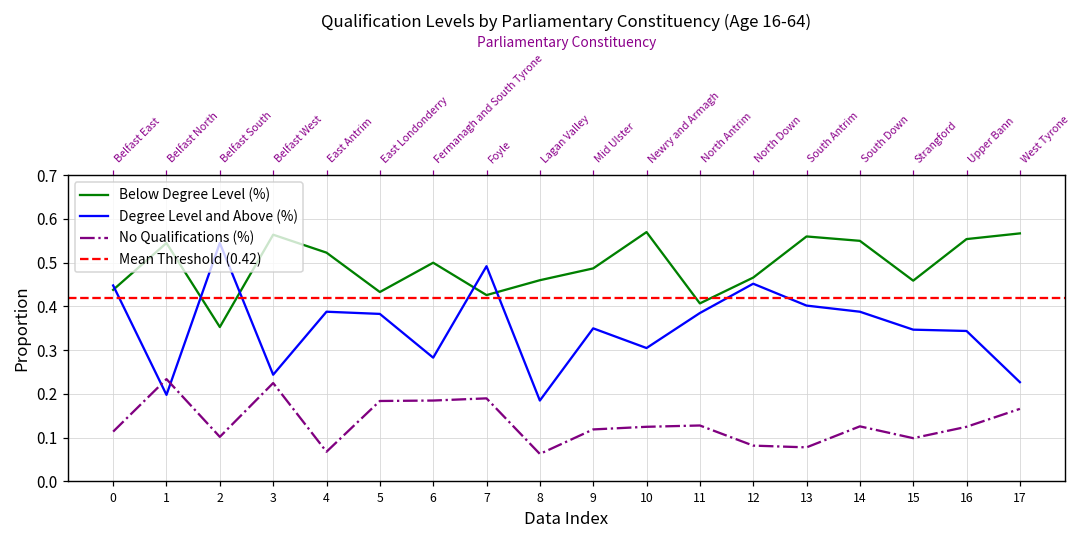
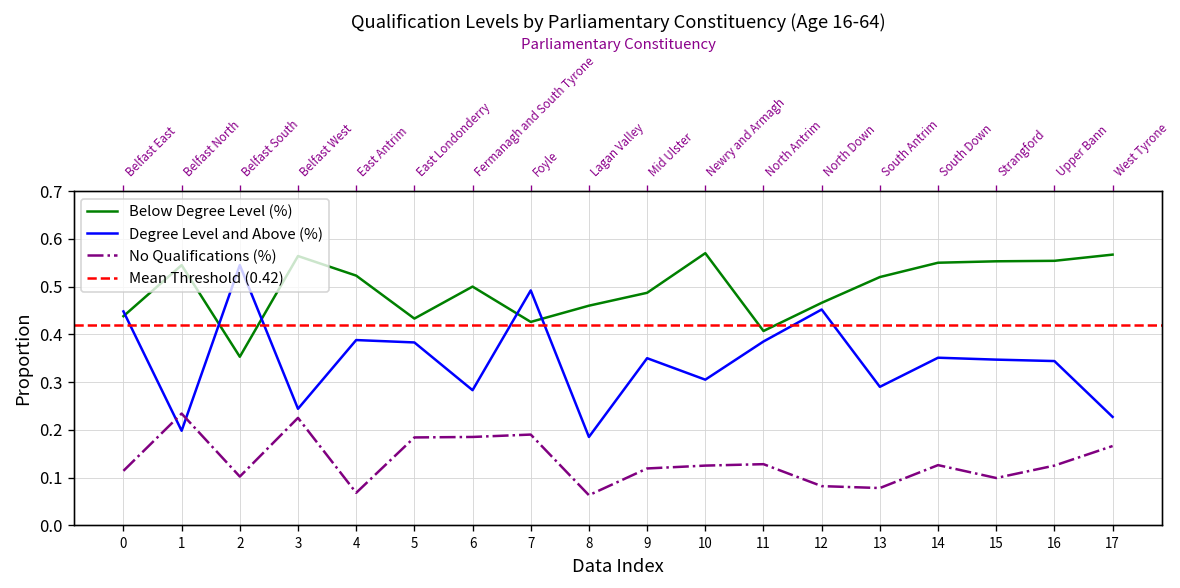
  {
    "Below Degree Level (%)": {
      "0": 0.44,
      "2": 0.35,
      "4": 0.52,
      "5": 0.43,
      "6": 0.50,
      "7": 0.43,
      "8": 0.46,
      "9": 0.49,
      "10": 0.57,
      "11": 0.41,
      "12": 0.47,
-     "13": 0.56,
+     "13": 0.52,
      "14": 0.55,
-     "15": 0.46,
+     "15": 0.55,
      "16": 0.55,
      "17": 0.57
    },
    "Degree Level and Above (%)": {
      "0": 0.45,
      "1": 0.20,
      "3": 0.24,
      "4": 0.39,
      "5": 0.38,
      "6": 0.28,
      "7": 0.49,
      "8": 0.19,
      "9": 0.35,
      "10": 0.31,
      "11": 0.39,
      "12": 0.45,
-     "13": 0.40,
-     "14": 0.39,
+     "13": 0.29,
+     "14": 0.35,
      "15": 0.35,
      "16": 0.34,
      "17": 0.23
    },
    "No Qualifications (%)": {
      "0": 0.11,
      "1": 0.23,
      "2": 0.10,
      "3": 0.23,
      "4": 0.07,
      "5": 0.18,
      "6": 0.19,
      "7": 0.19,
      "8": 0.06,
      "9": 0.12,
      "10": 0.13,
      "11": 0.13,
      "12": 0.08,
      "13": 0.08,
      "14": 0.13,
      "15": 0.10,
      "16": 0.13,
      "17": 0.17
    }
  }
